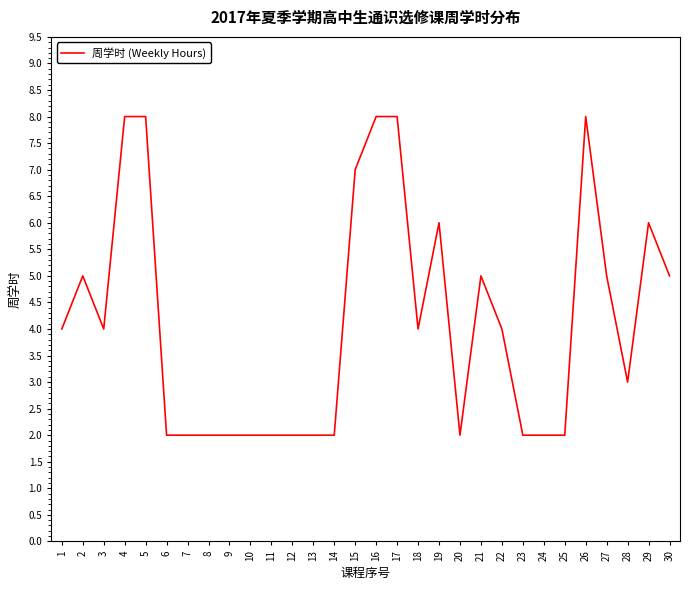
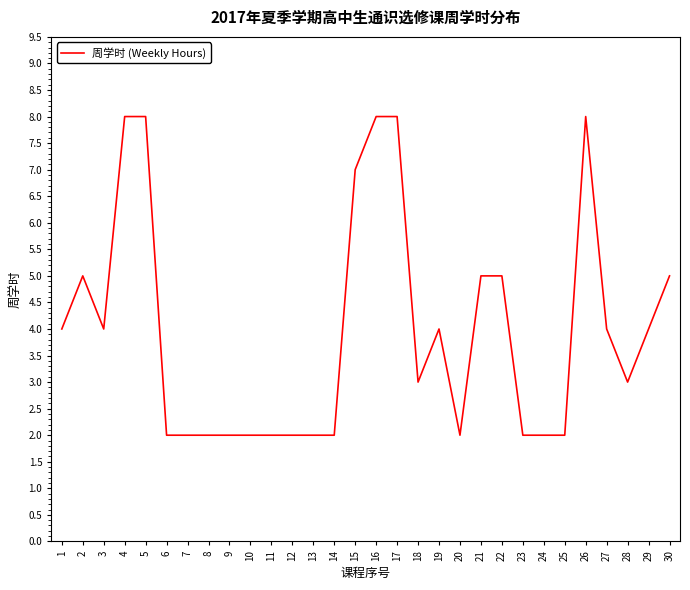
  {
    "1": 4,
    "2": 5,
    "3": 4,
    "4": 8,
    "5": 8,
    "6": 2,
    "7": 2,
    "8": 2,
    "9": 2,
    "10": 2,
    "11": 2,
    "12": 2,
    "13": 2,
    "14": 2,
    "15": 7,
    "16": 8,
    "17": 8,
-   "18": 4,
-   "19": 6,
+   "18": 3,
+   "19": 4,
    "20": 2,
    "21": 5,
-   "22": 4,
+   "22": 5,
    "23": 2,
    "24": 2,
    "25": 2,
    "26": 8,
-   "27": 5,
+   "27": 4,
    "28": 3,
-   "29": 6,
+   "29": 4,
    "30": 5
  }
